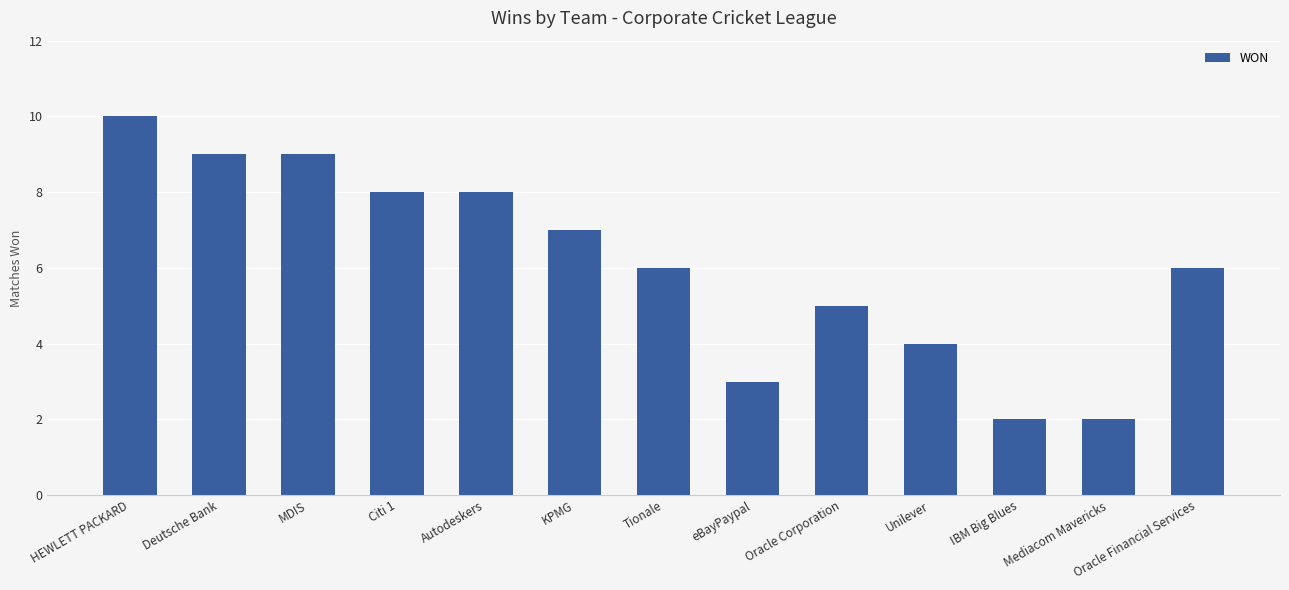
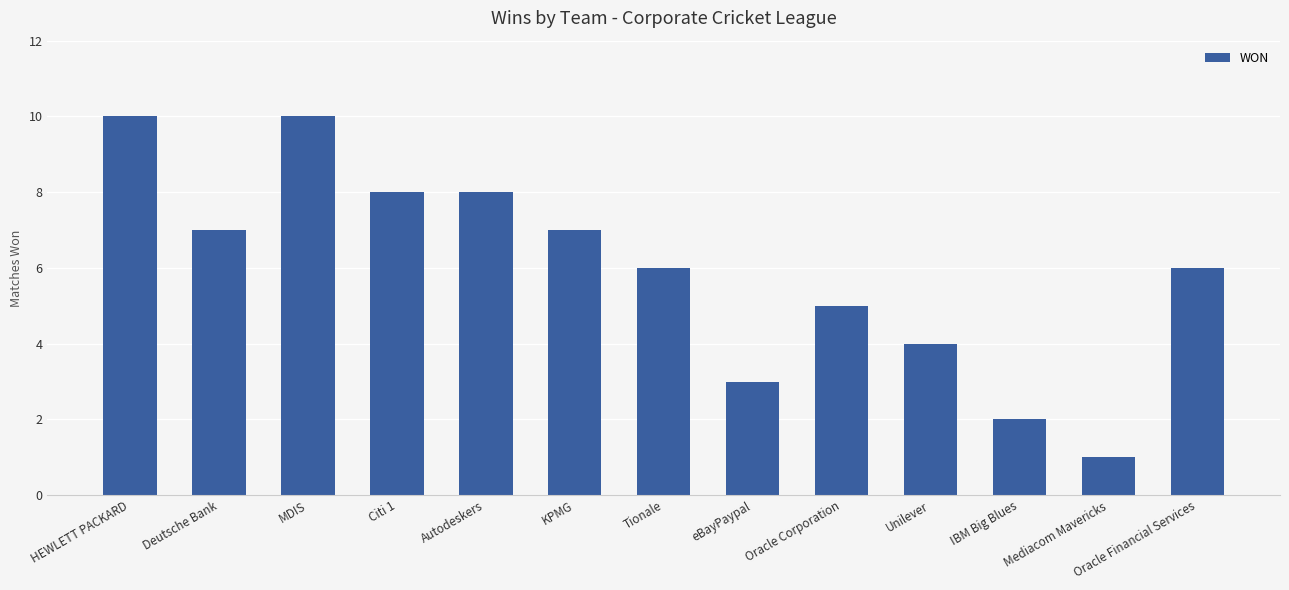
  {
    "HEWLETT PACKARD": 10,
-   "Deutsche Bank": 9,
-   "MDIS": 9,
+   "Deutsche Bank": 7,
+   "MDIS": 10,
    "Citi 1": 8,
    "Autodeskers": 8,
    "KPMG": 7,
    "Tionale": 6,
    "eBayPaypal": 3,
    "Oracle Corporation": 5,
    "Unilever": 4,
    "IBM Big Blues": 2,
-   "Mediacom Mavericks": 2,
+   "Mediacom Mavericks": 1,
    "Oracle Financial Services": 6
  }
